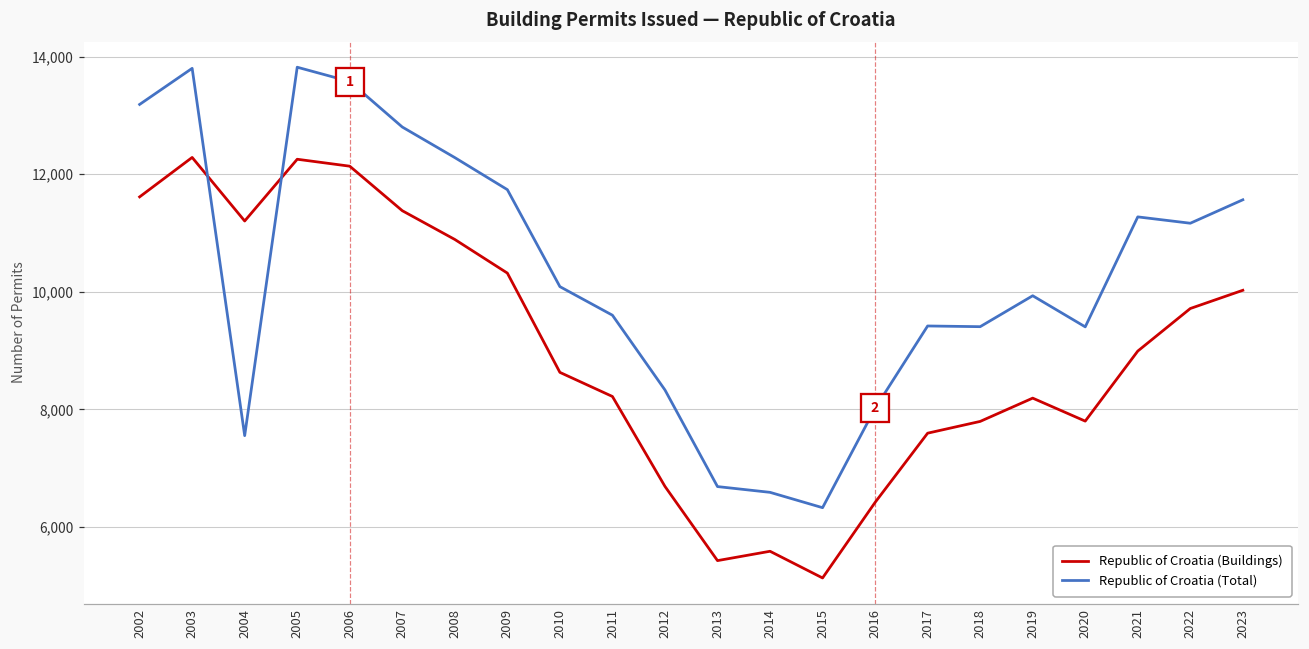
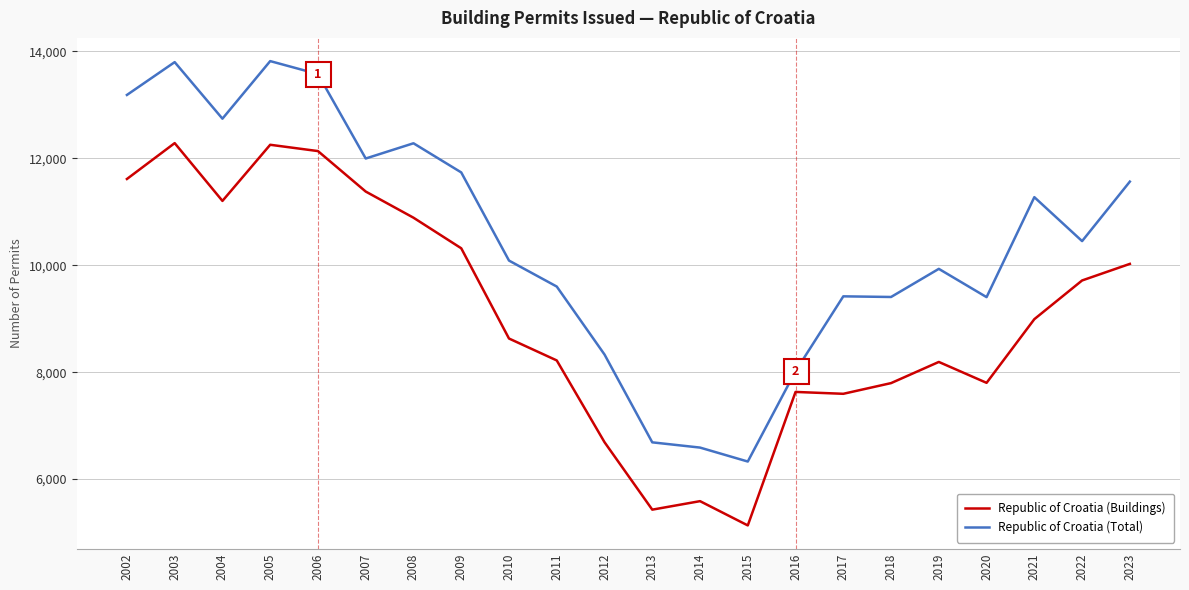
  {
    "Republic of Croatia (Buildings)": {
      "2002": "11,600",
      "2003": "12,300",
      "2004": "11,200",
      "2005": "12,300",
      "2006": "12,100",
      "2007": "11,400",
      "2008": "10,900",
      "2009": "10,300",
      "2010": "8,600",
      "2011": "8,200",
      "2012": "6,700",
      "2013": "5,400",
      "2014": "5,600",
      "2015": "5,100",
-     "2016": "6,400",
+     "2016": "7,600",
      "2017": "7,600",
      "2018": "7,800",
      "2019": "8,200",
      "2020": "7,800",
      "2021": "9,000",
      "2022": "9,700",
      "2023": "10,000"
    },
    "Republic of Croatia (Total)": {
      "2002": "13,200",
      "2003": "13,800",
-     "2004": "7,600",
+     "2004": "12,700",
      "2005": "13,800",
-     "2007": "12,800",
+     "2007": "12,000",
      "2008": "12,300",
      "2009": "11,700",
      "2010": "10,100",
      "2011": "9,600",
      "2012": "8,300",
      "2013": "6,700",
      "2014": "6,600",
      "2015": "6,300",
      "2017": "9,400",
      "2018": "9,400",
      "2019": "9,900",
      "2020": "9,400",
      "2021": "11,300",
-     "2022": "11,200",
+     "2022": "10,500",
      "2023": "11,600"
    }
  }
